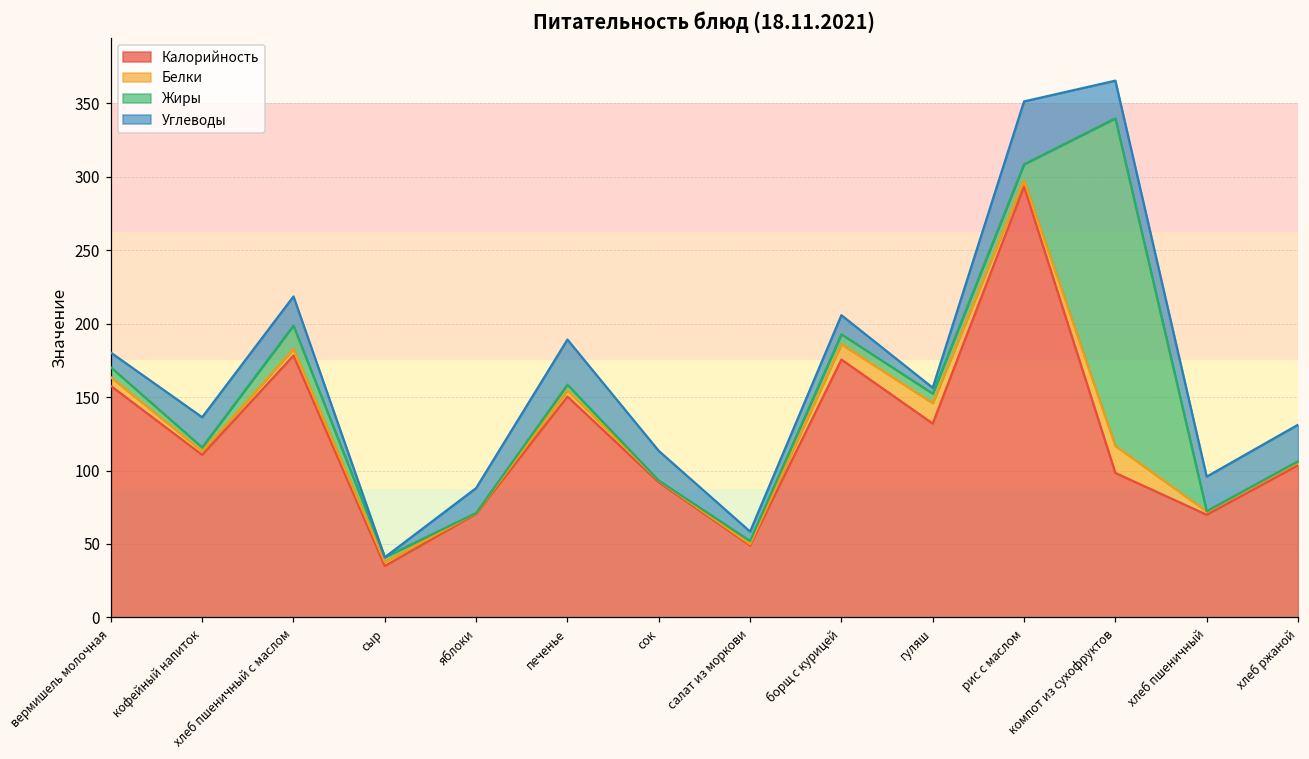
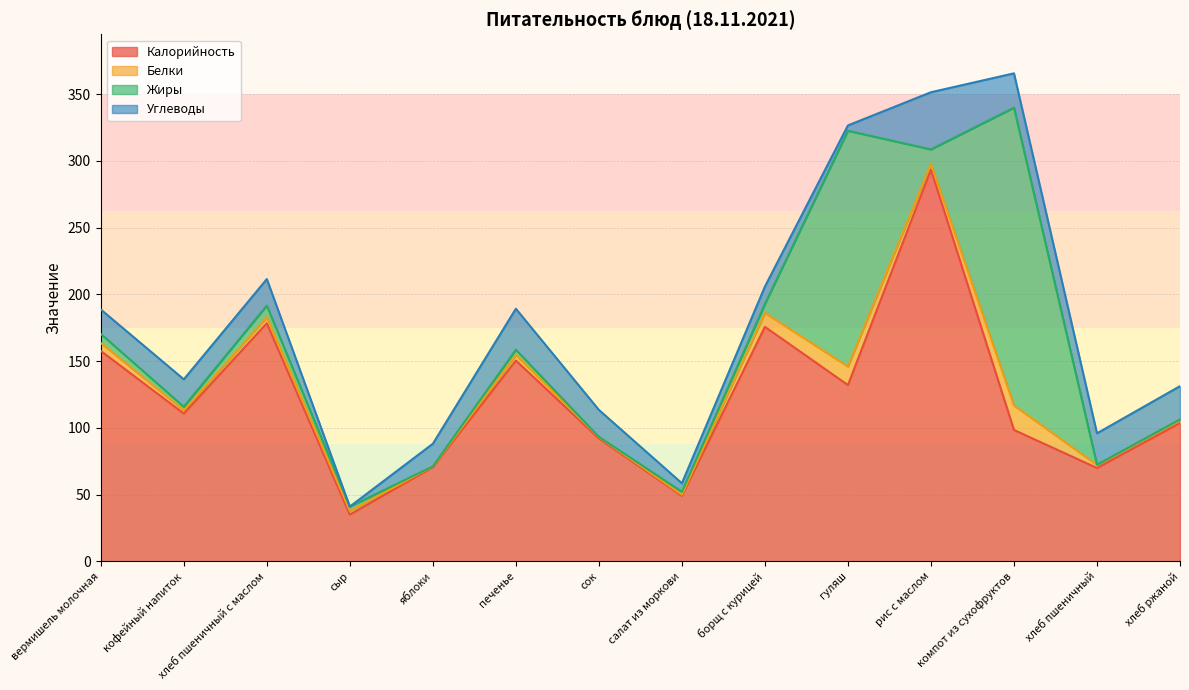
  {
    "Калорийность": {
      "вермишель молочная": 158,
      "кофейный напиток": 111,
      "хлеб пшеничный с маслом": 178,
      "сыр": 35,
      "печенье": 150,
      "борщ с курицей": 176,
      "гуляш": 132,
      "рис с маслом": 293,
      "компот из сухофруктов": 98,
      "хлеб пшеничный": 70,
      "хлеб ржаной": 104
    },
    "Белки": {
      "вермишель молочная": 6,
      "кофейный напиток": 2,
      "хлеб пшеничный с маслом": 5,
      "сыр": 3,
      "печенье": 4,
      "борщ с курицей": 10,
      "гуляш": 14,
      "рис с маслом": 4,
      "компот из сухофруктов": 18
    },
    "Жиры": {
      "вермишель молочная": 7,
      "кофейный напиток": 3,
-     "хлеб пшеничный с маслом": 16,
+     "хлеб пшеничный с маслом": 9,
      "печенье": 4,
      "салат из моркови": 2,
      "борщ с курицей": 7,
-     "гуляш": 7,
+     "гуляш": 177,
      "рис с маслом": 11,
      "компот из сухофруктов": 223
    },
    "Углеводы": {
-     "вермишель молочная": 10,
+     "вермишель молочная": 18,
      "кофейный напиток": 21,
      "хлеб пшеничный с маслом": 20,
      "яблоки": 17,
      "печенье": 31,
      "сок": 20,
      "салат из моркови": 6,
      "борщ с курицей": 13,
      "гуляш": 4,
      "рис с маслом": 43,
      "компот из сухофруктов": 26,
      "хлеб пшеничный": 24,
      "хлеб ржаной": 25
    }
  }
